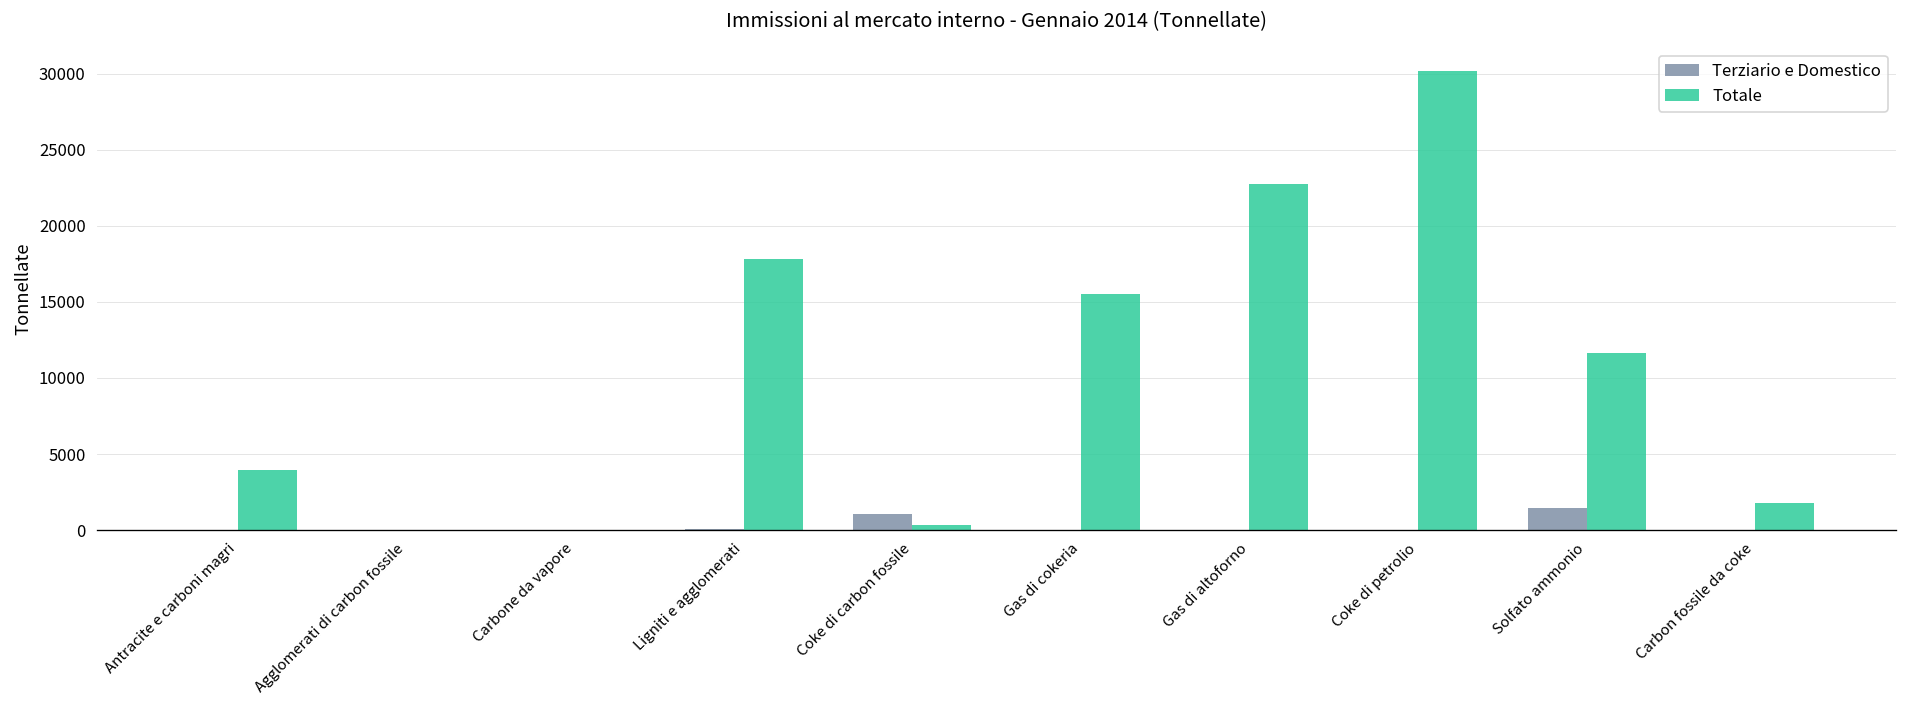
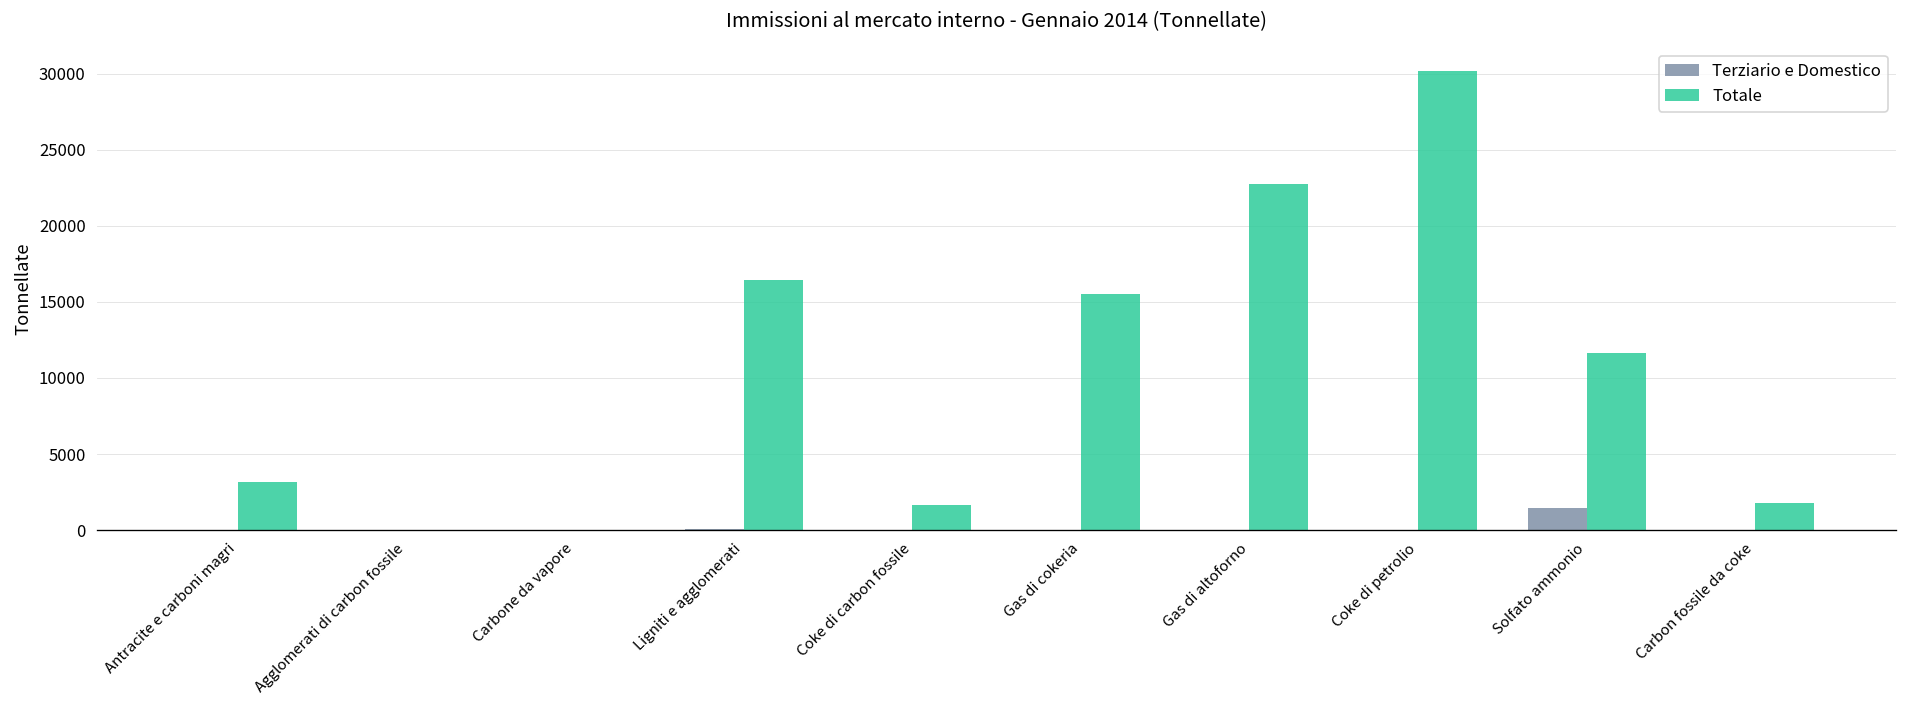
  {
    "Terziario e Domestico": {
      "Antracite e carboni magri": 0,
      "Agglomerati di carbon fossile": 0,
-     "Coke di carbon fossile": 1100,
+     "Coke di carbon fossile": 0,
      "Gas di cokeria": 0,
      "Gas di altoforno": 0,
      "Coke di petrolio": 0,
      "Solfato ammonio": 1400,
      "Carbon fossile da coke": 0
    },
    "Totale": {
-     "Antracite e carboni magri": 4000,
+     "Antracite e carboni magri": 3200,
      "Carbone da vapore": 0,
-     "Ligniti e agglomerati": 17800,
-     "Coke di carbon fossile": 300,
+     "Ligniti e agglomerati": 16500,
+     "Coke di carbon fossile": 1600,
      "Gas di cokeria": 15600,
      "Gas di altoforno": 22700,
      "Coke di petrolio": 30200,
      "Solfato ammonio": 11700,
      "Carbon fossile da coke": 1800
    }
  }
